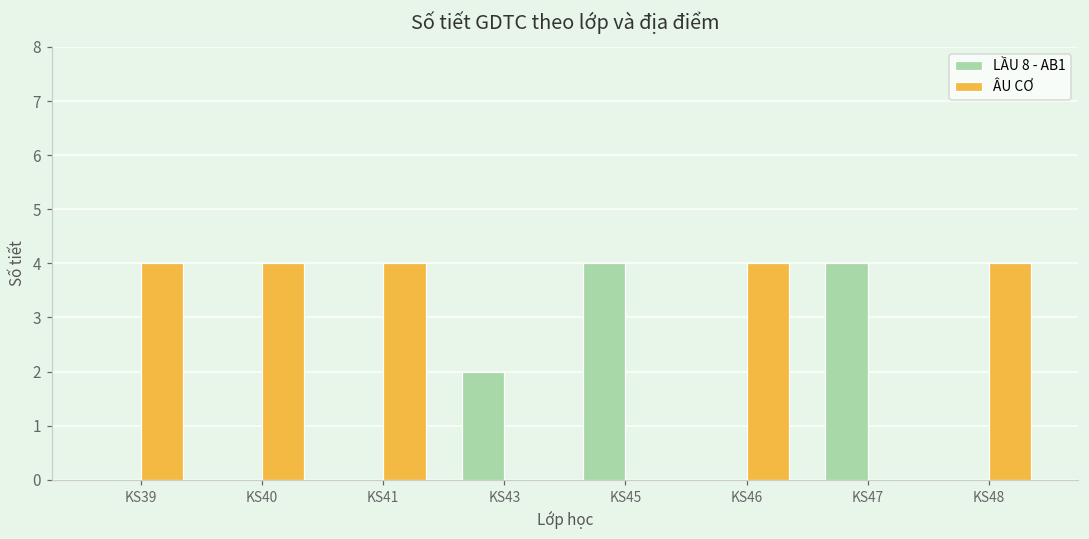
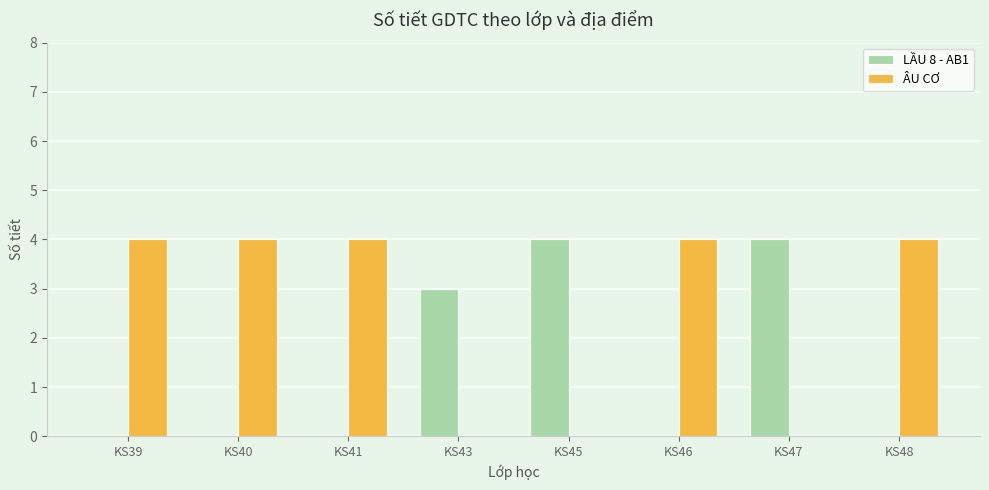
  {
    "LẦU 8 - AB1": {
      "KS39": 0,
      "KS40": 0,
      "KS41": 0,
-     "KS43": 2,
+     "KS43": 3,
      "KS45": 4,
      "KS46": 0,
      "KS47": 4,
      "KS48": 0
    },
    "ÂU CƠ": {
      "KS39": 4,
      "KS40": 4,
      "KS41": 4,
      "KS43": 0,
      "KS45": 0,
      "KS46": 4,
      "KS47": 0,
      "KS48": 4
    }
  }
